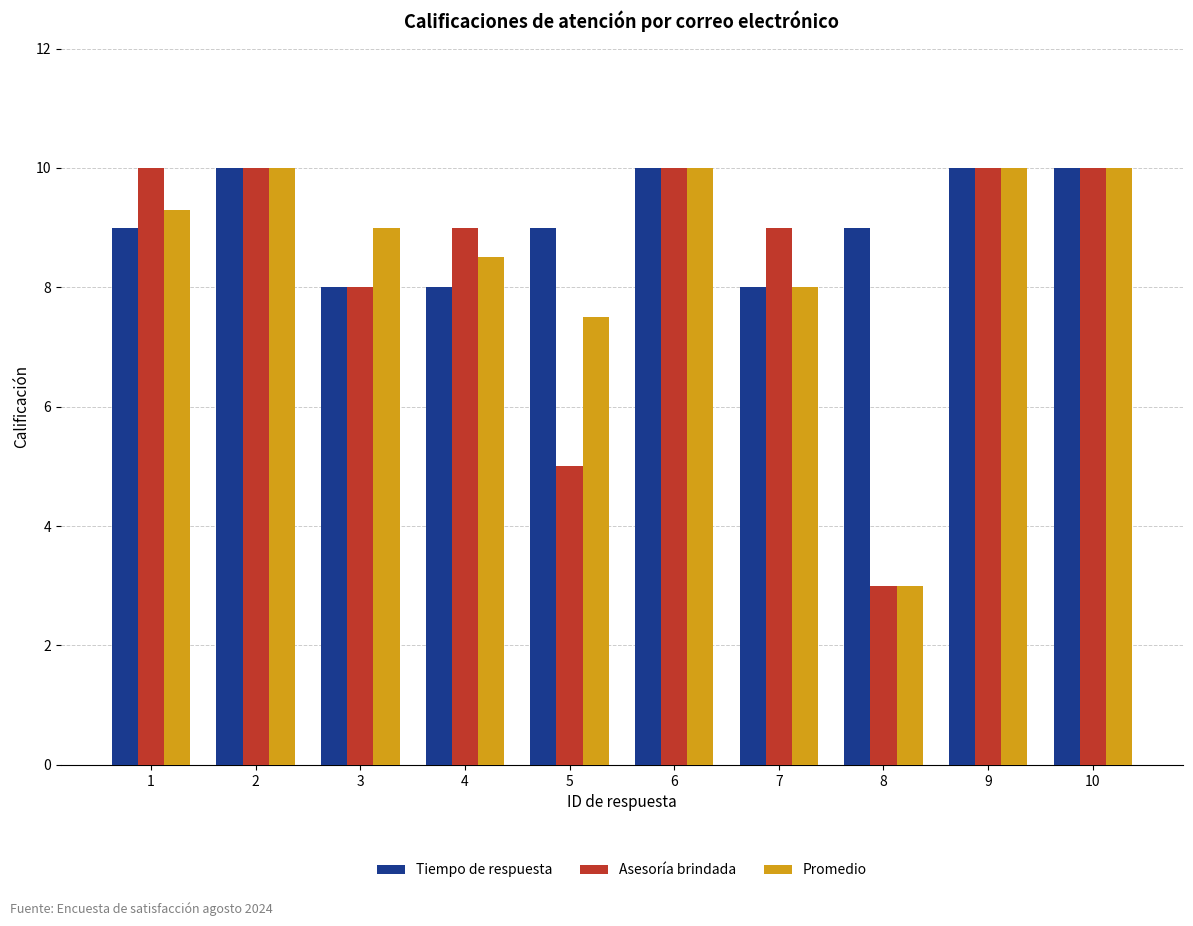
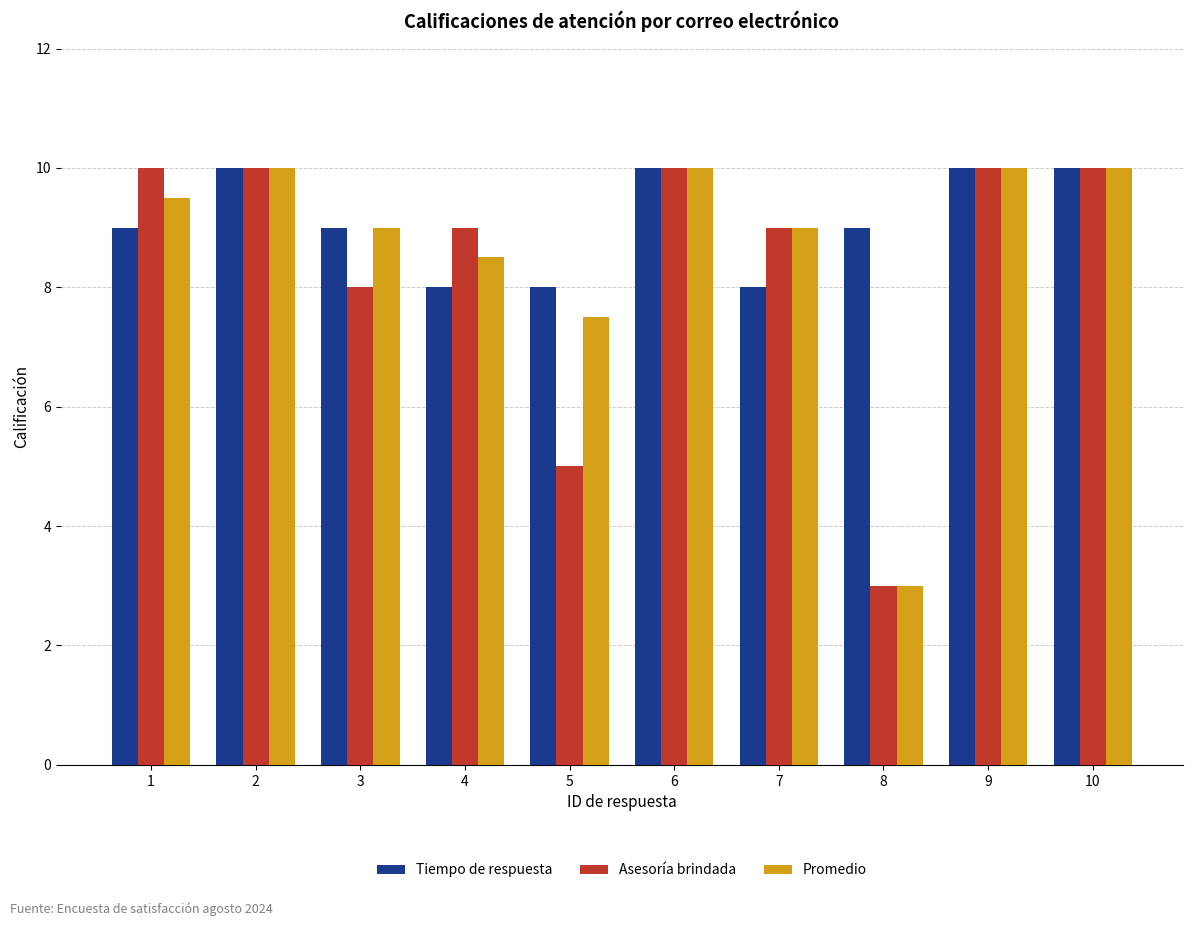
  {
    "Tiempo de respuesta": {
      "1": 9,
      "2": 10,
-     "3": 8,
+     "3": 9,
      "4": 8,
-     "5": 9,
+     "5": 8,
      "6": 10,
      "7": 8,
      "8": 9,
      "9": 10,
      "10": 10
    },
    "Asesoría brindada": {
      "1": 10.0,
      "2": 10.0,
      "3": 8.0,
      "4": 9.0,
      "5": 5.0,
      "6": 10.0,
      "7": 9.0,
      "8": 3.0,
      "9": 10.0,
      "10": 10.0
    },
    "Promedio": {
-     "1": 9.3,
+     "1": 9.5,
      "2": 10.0,
      "3": 9.0,
      "4": 8.5,
      "5": 7.5,
      "6": 10.0,
-     "7": 8,
+     "7": 9,
      "8": 3.0,
      "9": 10.0,
      "10": 10.0
    }
  }
